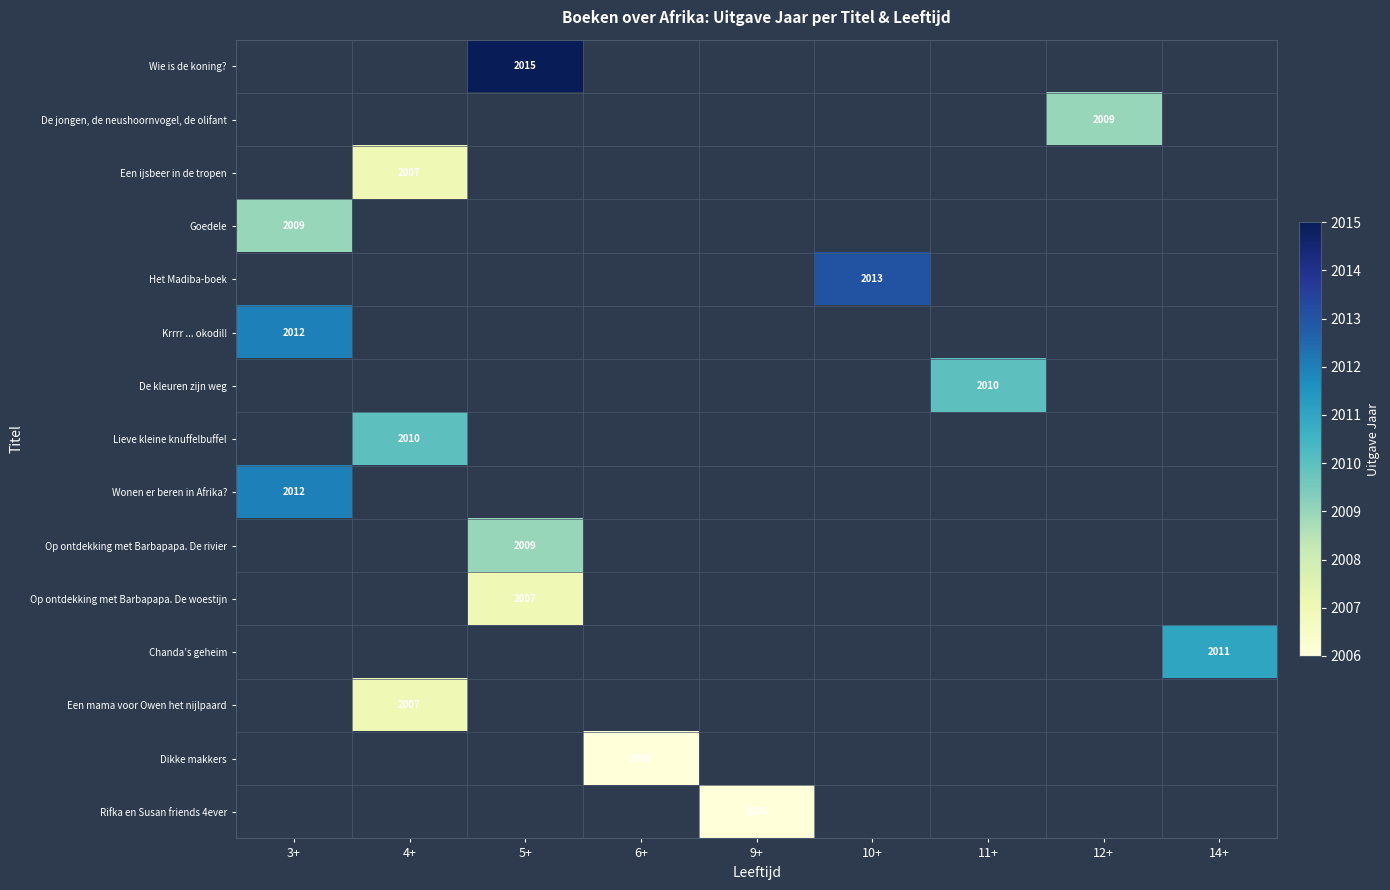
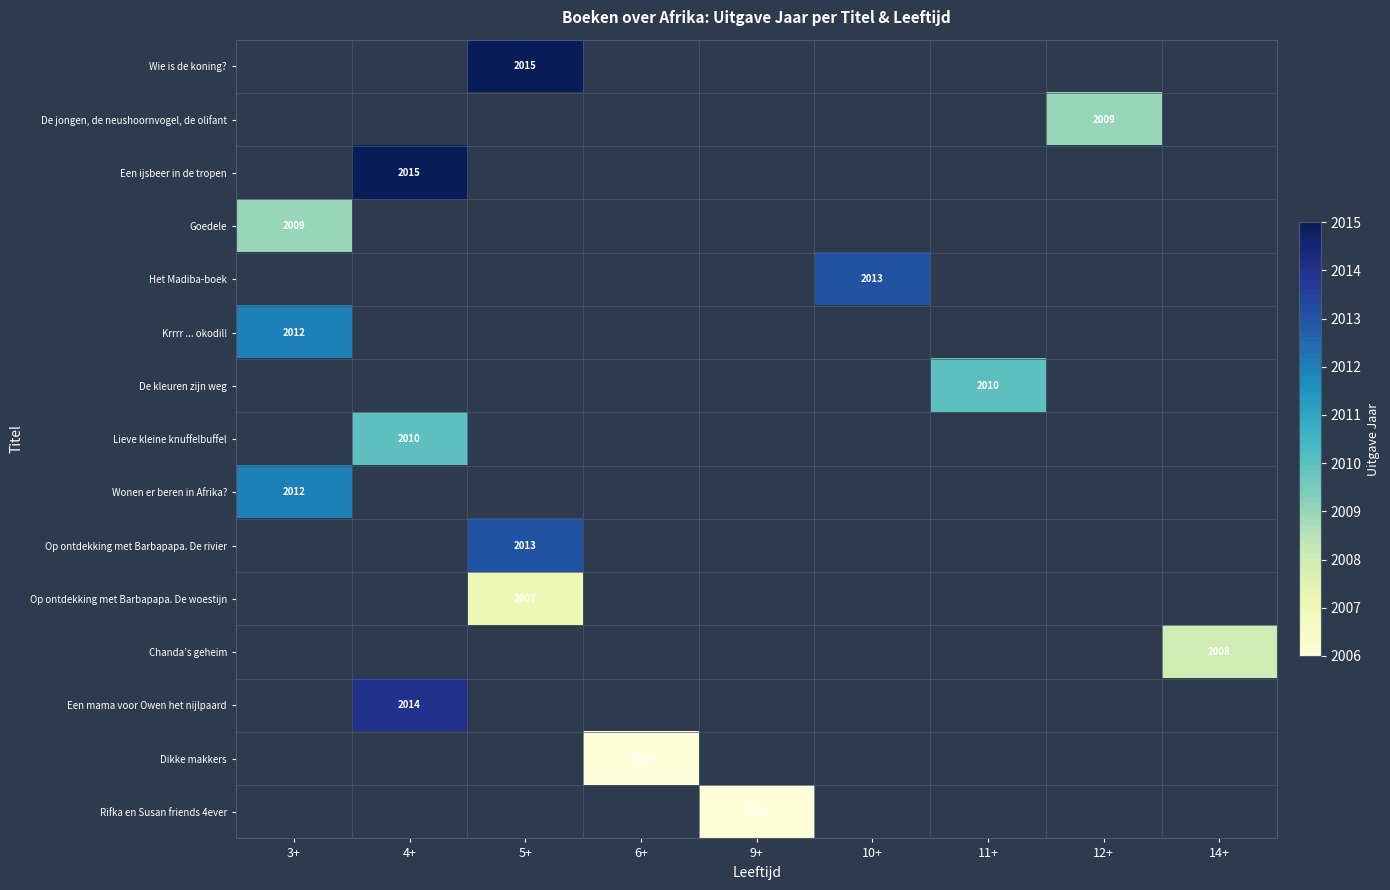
  {
    "Wie is de koning?": {
      "5+": 2015
    },
    "De jongen, de neushoornvogel, de olifant": {
      "12+": 2009
    },
    "Een ijsbeer in de tropen": {
-     "4+": 2007
+     "4+": 2015
    },
    "Goedele": {
      "3+": 2009
    },
    "Het Madiba-boek": {
      "10+": 2013
    },
    "Krrrr ... okodil!": {
      "3+": 2012
    },
    "De kleuren zijn weg": {
      "11+": 2010
    },
    "Lieve kleine knuffelbuffel": {
      "4+": 2010
    },
    "Wonen er beren in Afrika?": {
      "3+": 2012
    },
    "Op ontdekking met Barbapapa. De rivier": {
-     "5+": 2009
+     "5+": 2013
    },
    "Op ontdekking met Barbapapa. De woestijn": {
      "5+": 2007
    },
    "Chanda’s geheim": {
-     "14+": 2011
+     "14+": 2008
    },
    "Een mama voor Owen het nijlpaard": {
-     "4+": 2007
+     "4+": 2014
    }
  }
